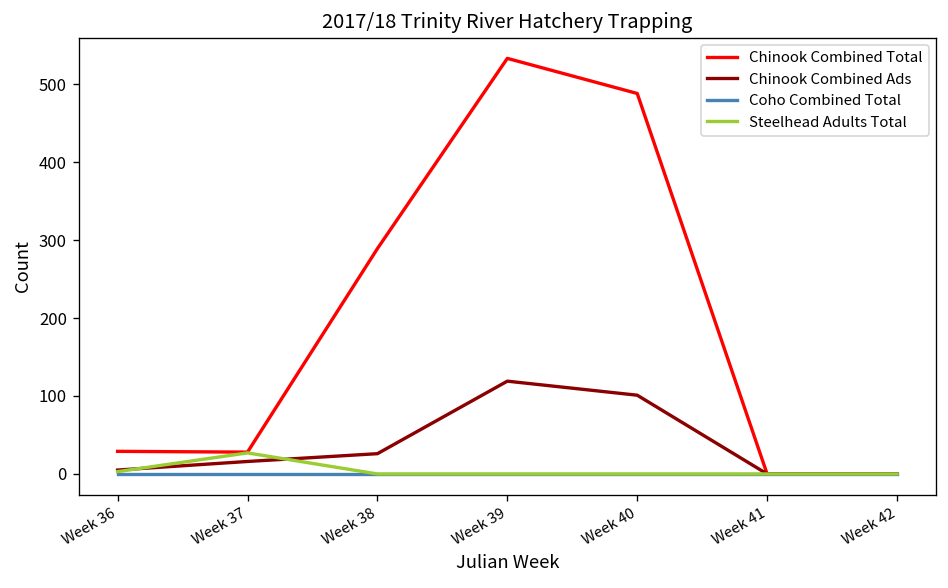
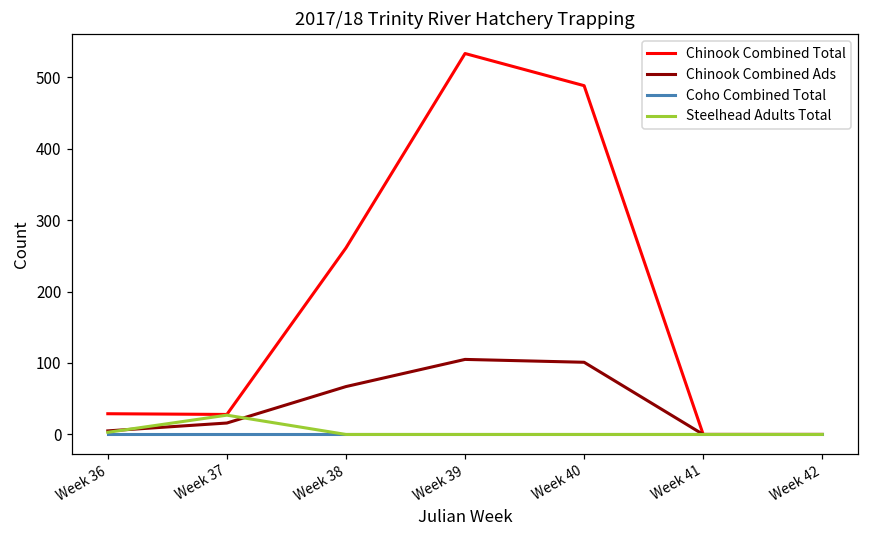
  {
    "Chinook Combined Total": {
      "Week 36": 30,
-     "Week 38": 290,
+     "Week 38": 260,
      "Week 39": 530,
      "Week 40": 490
    },
    "Chinook Combined Ads": {
      "Week 37": 20,
-     "Week 38": 30,
-     "Week 39": 120,
+     "Week 38": 70,
+     "Week 39": 110,
      "Week 40": 100
    },
    "Coho Combined Total": {
      "Week 37": 0
    }
  }
